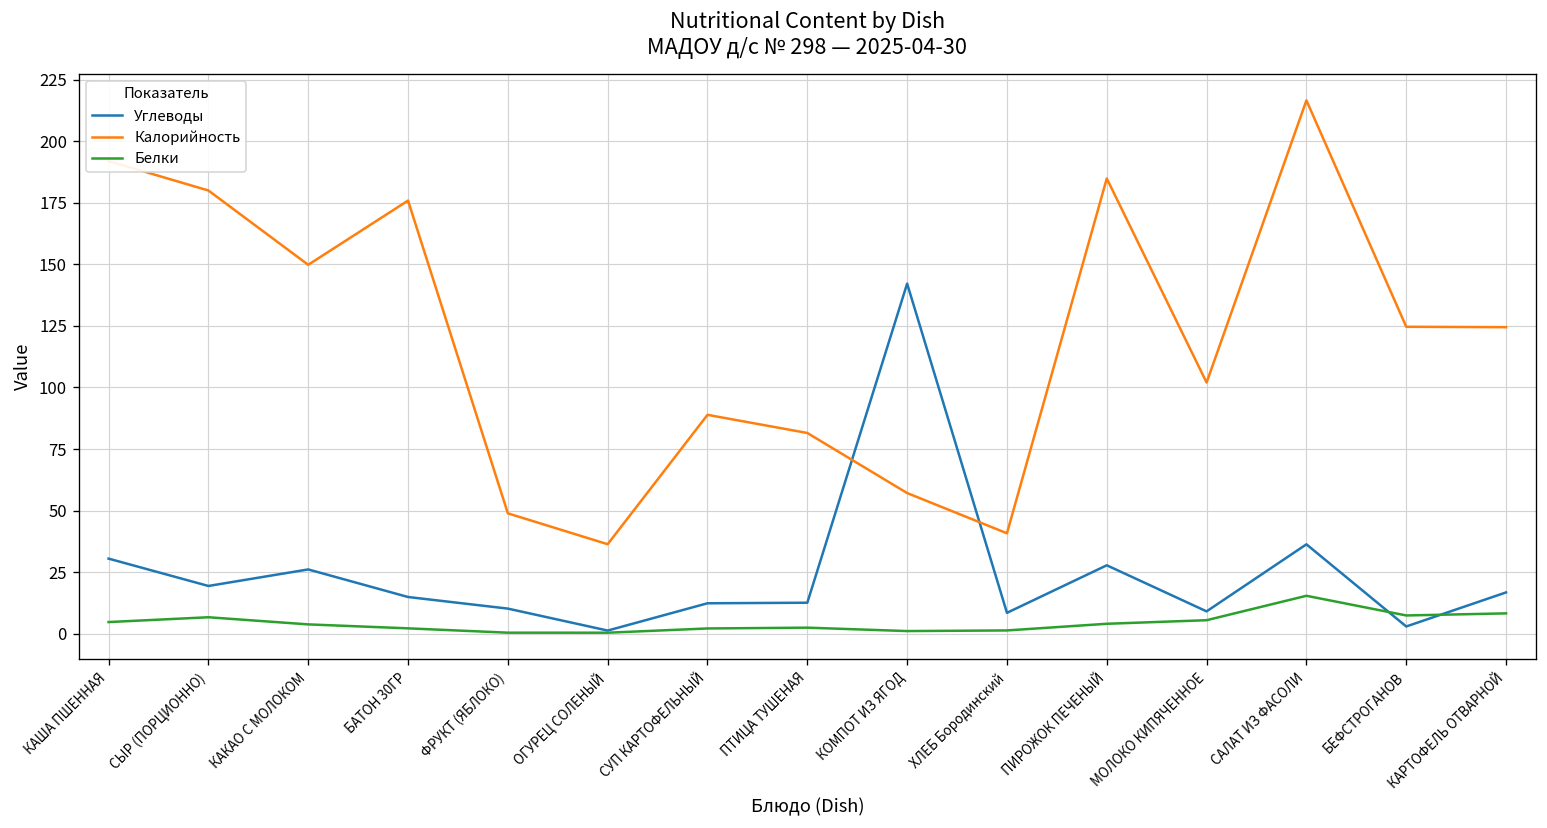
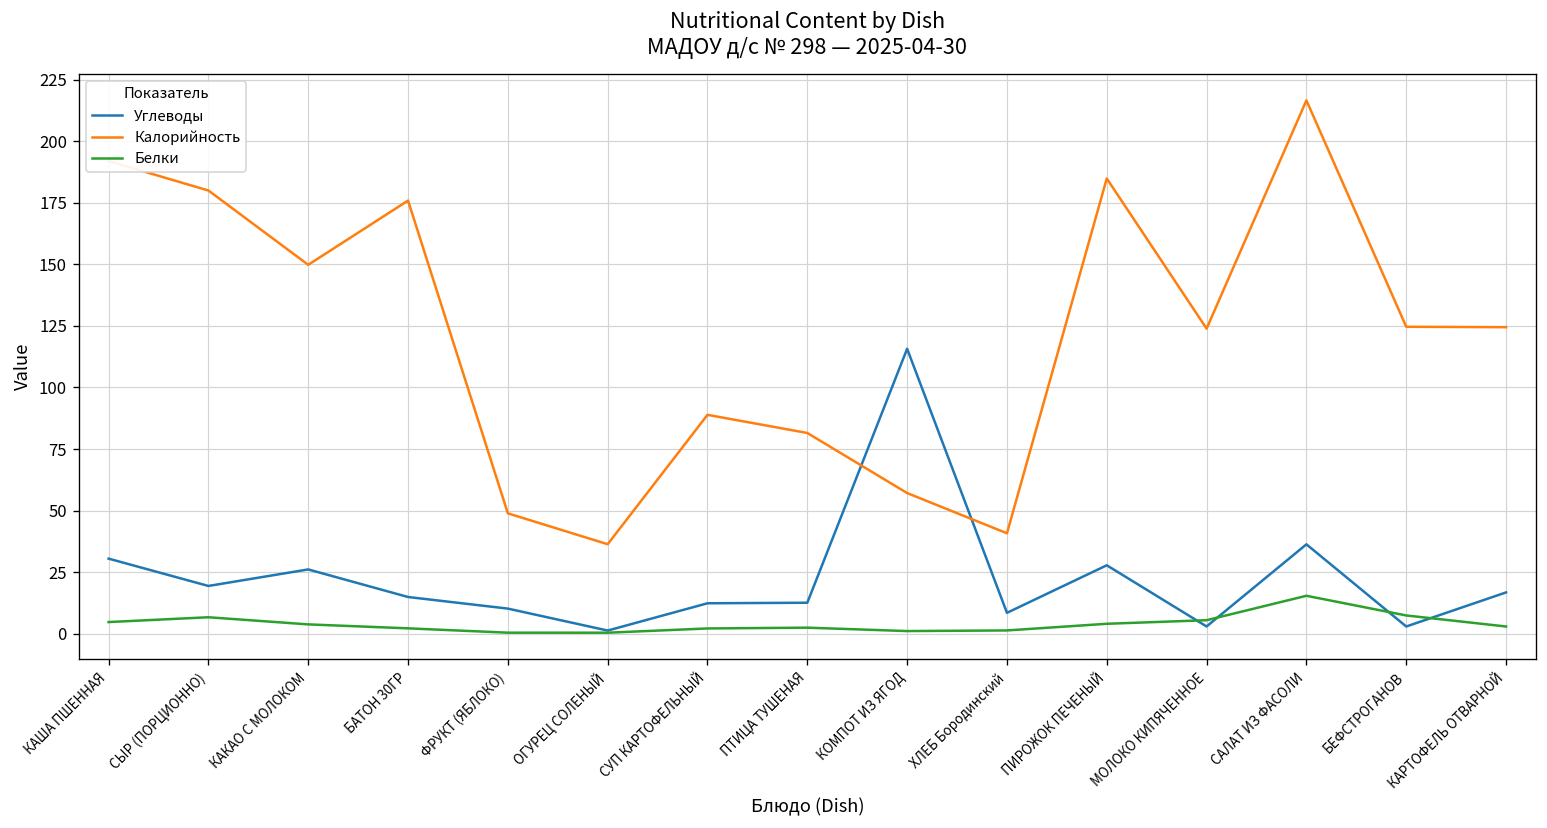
  {
    "Углеводы": {
      "КАША ПШЕННАЯ": 30,
      "СЫР (ПОРЦИОННО)": 19,
      "КАКАО С МОЛОКОМ": 26,
      "БАТОН 30ГР": 15,
      "ФРУКТ (ЯБЛОКО)": 10,
      "СУП КАРТОФЕЛЬНЫЙ": 12,
      "ПТИЦА ТУШЕНАЯ": 13,
-     "КОМПОТ ИЗ ЯГОД": 142,
+     "КОМПОТ ИЗ ЯГОД": 116,
      "ХЛЕБ Бородинский": 8,
      "ПИРОЖОК ПЕЧЕНЫЙ": 28,
-     "МОЛОКО КИПЯЧЕННОЕ": 9,
+     "МОЛОКО КИПЯЧЕННОЕ": 3,
      "САЛАТ ИЗ ФАСОЛИ": 36,
      "БЕФСТРОГАНОВ": 3,
      "КАРТОФЕЛЬ ОТВАРНОЙ": 17
    },
    "Калорийность": {
      "СЫР (ПОРЦИОННО)": 180,
      "КАКАО С МОЛОКОМ": 150,
      "БАТОН 30ГР": 176,
      "ФРУКТ (ЯБЛОКО)": 49,
      "ОГУРЕЦ СОЛЕНЫЙ": 36,
      "СУП КАРТОФЕЛЬНЫЙ": 89,
      "ПТИЦА ТУШЕНАЯ": 82,
      "КОМПОТ ИЗ ЯГОД": 57,
      "ХЛЕБ Бородинский": 41,
      "ПИРОЖОК ПЕЧЕНЫЙ": 185,
-     "МОЛОКО КИПЯЧЕННОЕ": 102,
+     "МОЛОКО КИПЯЧЕННОЕ": 124,
      "САЛАТ ИЗ ФАСОЛИ": 217,
      "БЕФСТРОГАНОВ": 125,
      "КАРТОФЕЛЬ ОТВАРНОЙ": 124
    },
    "Белки": {
      "КАША ПШЕННАЯ": 5,
      "СЫР (ПОРЦИОННО)": 7,
      "КАКАО С МОЛОКОМ": 4,
      "БАТОН 30ГР": 2,
      "ФРУКТ (ЯБЛОКО)": 0,
      "СУП КАРТОФЕЛЬНЫЙ": 2,
      "ПТИЦА ТУШЕНАЯ": 2,
      "КОМПОТ ИЗ ЯГОД": 1,
      "ХЛЕБ Бородинский": 1,
      "ПИРОЖОК ПЕЧЕНЫЙ": 4,
      "МОЛОКО КИПЯЧЕННОЕ": 5,
      "САЛАТ ИЗ ФАСОЛИ": 15,
      "БЕФСТРОГАНОВ": 7,
-     "КАРТОФЕЛЬ ОТВАРНОЙ": 8
+     "КАРТОФЕЛЬ ОТВАРНОЙ": 3
    }
  }
